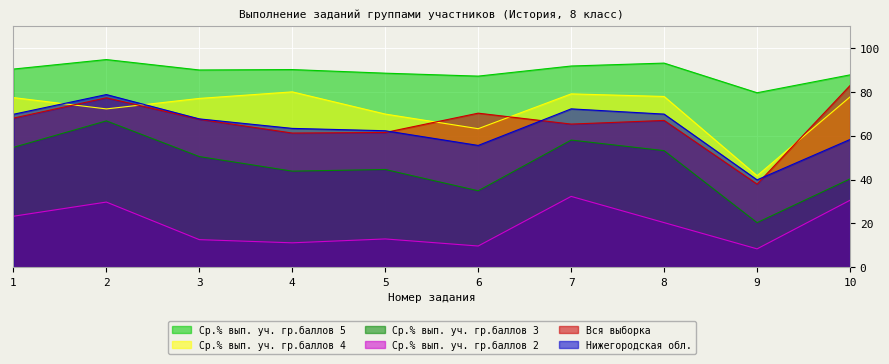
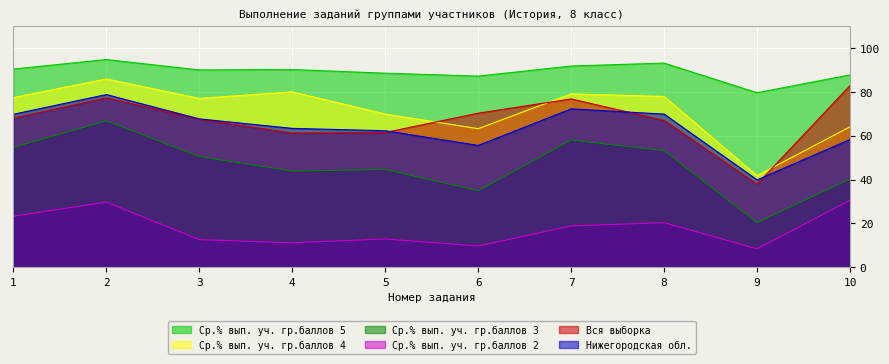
  {
    "Ср.% вып. уч. гр.баллов 4": {
      "1": 77,
-     "2": 72,
+     "2": 86,
      "3": 77,
      "4": 80,
      "5": 70,
      "6": 63,
      "7": 79,
      "8": 78,
      "9": 42,
-     "10": 78
+     "10": 64
    },
    "Ср.% вып. уч. гр.баллов 2": {
      "1": 23,
      "2": 30,
      "3": 13,
      "4": 11,
      "5": 13,
      "6": 10,
-     "7": 32,
+     "7": 19,
      "8": 20,
      "9": 8,
      "10": 31
    },
    "Вся выборка": {
      "1": 68,
      "2": 77,
      "4": 61,
      "6": 70,
-     "7": 65,
+     "7": 77,
      "8": 67,
      "9": 38,
      "10": 83
    },
    "Нижегородская обл.": {
      "1": 70,
      "2": 79,
      "4": 63,
      "6": 56,
      "7": 72,
      "8": 70,
      "9": 40,
      "10": 58
    }
  }
